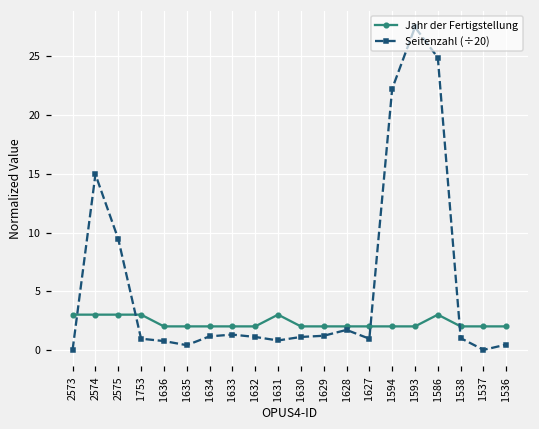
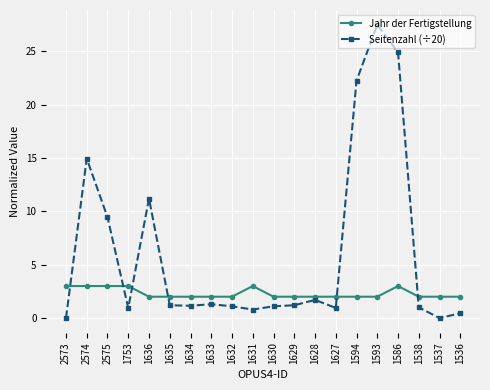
  {
    "Jahr der Fertigstellung": {
      "2573": 3.0,
      "2574": 3.0,
      "2575": 3.0,
      "1753": 3.0,
      "1636": 2.0,
      "1635": 2.0,
      "1634": 2.0,
      "1633": 2.0,
      "1632": 2.0,
      "1631": 3.0,
      "1630": 2.0,
      "1629": 2.0,
      "1628": 2.0,
      "1627": 2.0,
      "1594": 2.0,
      "1593": 2.0,
      "1586": 3.0,
      "1538": 2.0,
      "1537": 2.0,
      "1536": 2.0
    },
    "Seitenzahl (÷20)": {
      "2573": 0.0,
      "2574": 15.0,
      "2575": 9.5,
      "1753": 1.0,
-     "1636": 0.8,
-     "1635": 0.4,
+     "1636": 11.2,
+     "1635": 1.2,
      "1634": 1.2,
      "1633": 1.3,
      "1632": 1.1,
      "1631": 0.8,
      "1630": 1.1,
      "1629": 1.2,
      "1628": 1.7,
      "1627": 1.0,
      "1594": 22.3,
      "1586": 24.9,
      "1538": 1.0,
      "1537": 0.0,
      "1536": 0.5
    }
  }
